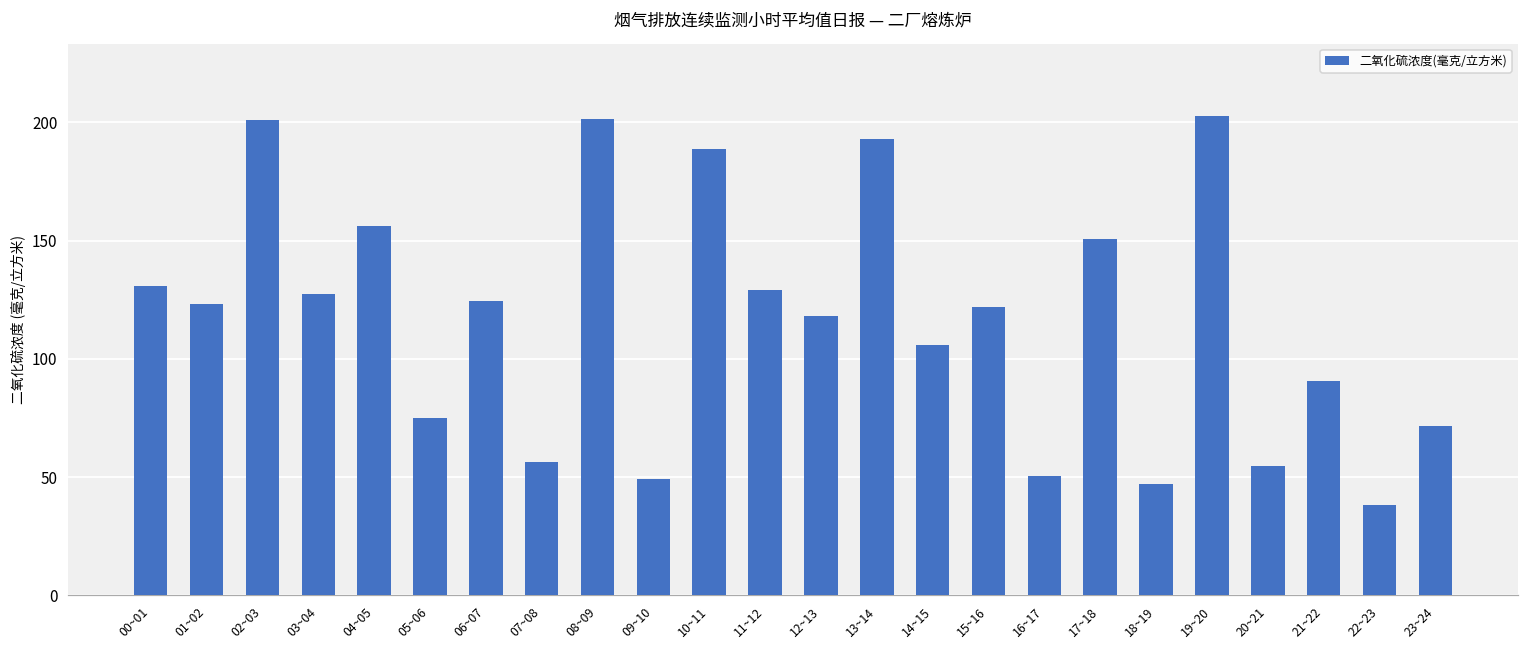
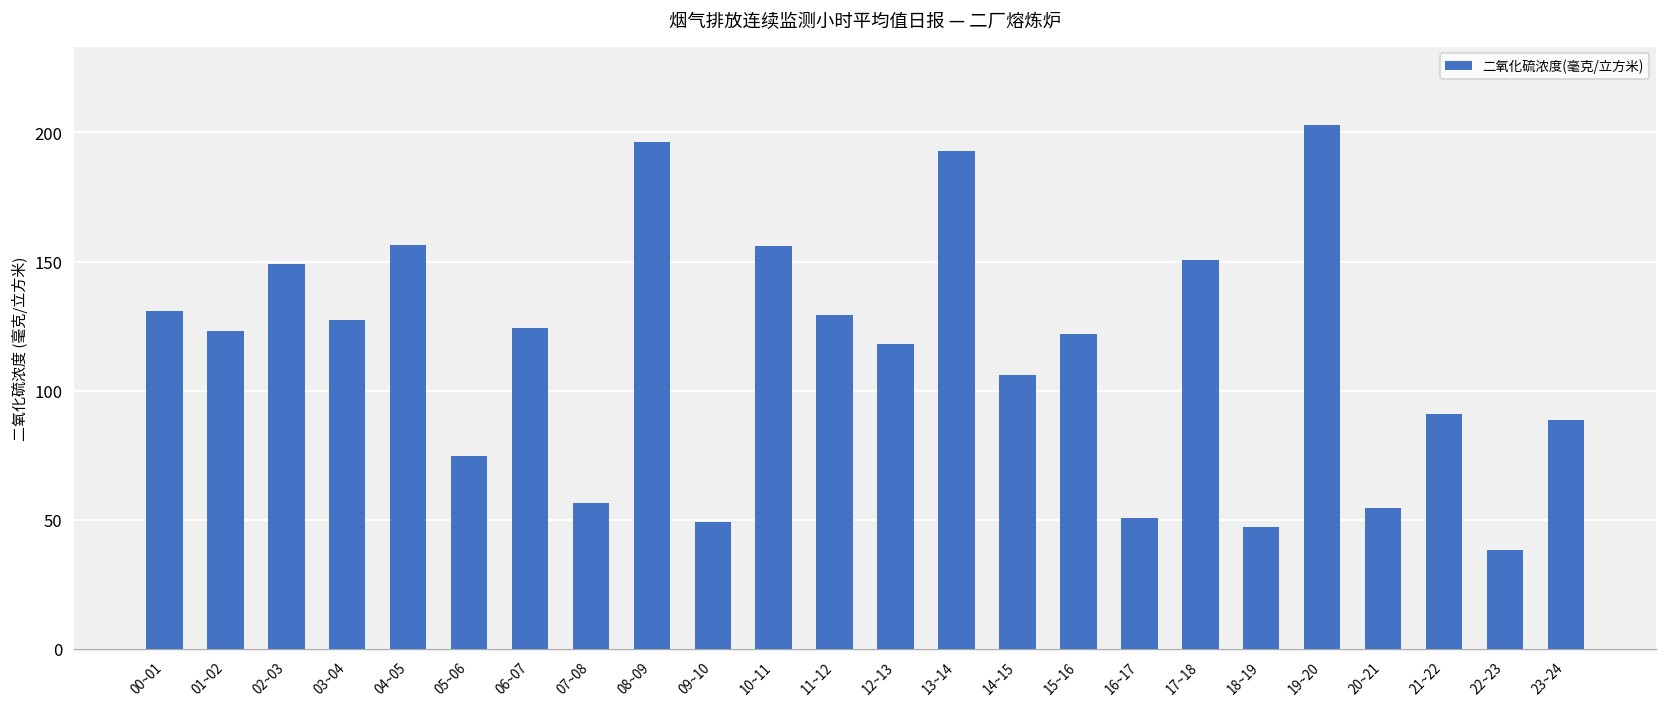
  {
    "00~01": 131,
    "01~02": 123,
-   "02~03": 201,
+   "02~03": 149,
    "03~04": 127,
    "04~05": 156,
    "05~06": 75,
    "06~07": 124,
    "07~08": 57,
-   "08~09": 201,
+   "08~09": 196,
    "09~10": 49,
-   "10~11": 189,
+   "10~11": 156,
    "11~12": 129,
    "12~13": 118,
    "13~14": 193,
    "14~15": 106,
    "15~16": 122,
    "16~17": 50,
    "17~18": 151,
    "18~19": 47,
    "19~20": 203,
    "20~21": 55,
    "21~22": 91,
    "22~23": 38,
-   "23~24": 72
+   "23~24": 89
  }
